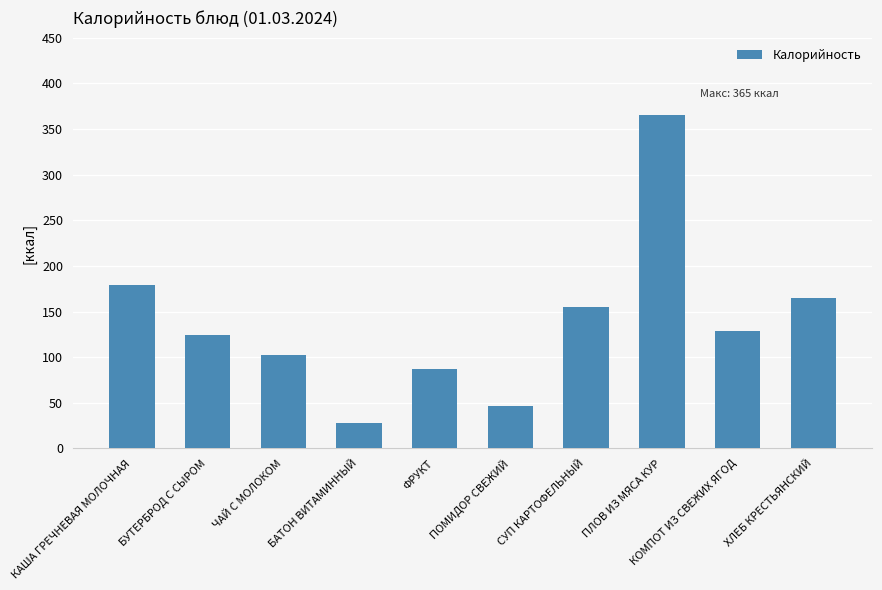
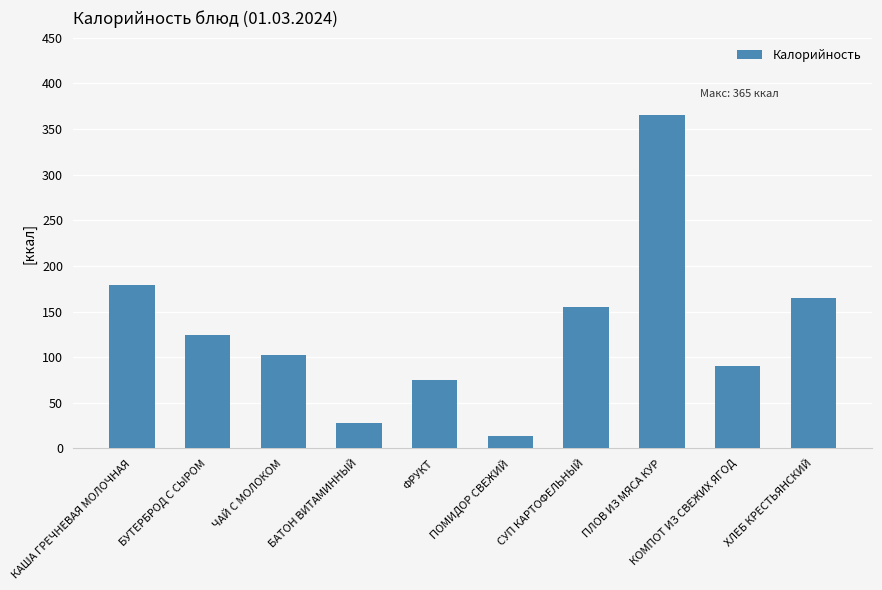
  {
    "КАША ГРЕЧНЕВАЯ МОЛОЧНАЯ": 180,
    "БУТЕРБРОД С СЫРОМ": 120,
    "ЧАЙ С МОЛОКОМ": 100,
    "БАТОН ВИТАМИННЫЙ": 30,
-   "ФРУКТ": 90,
-   "ПОМИДОР СВЕЖИЙ": 50,
+   "ФРУКТ": 80,
+   "ПОМИДОР СВЕЖИЙ": 10,
    "СУП КАРТОФЕЛЬНЫЙ": 160,
    "ПЛОВ ИЗ МЯСА КУР": 370,
-   "КОМПОТ ИЗ СВЕЖИХ ЯГОД": 130,
+   "КОМПОТ ИЗ СВЕЖИХ ЯГОД": 90,
    "ХЛЕБ КРЕСТЬЯНСКИЙ": 170
  }
